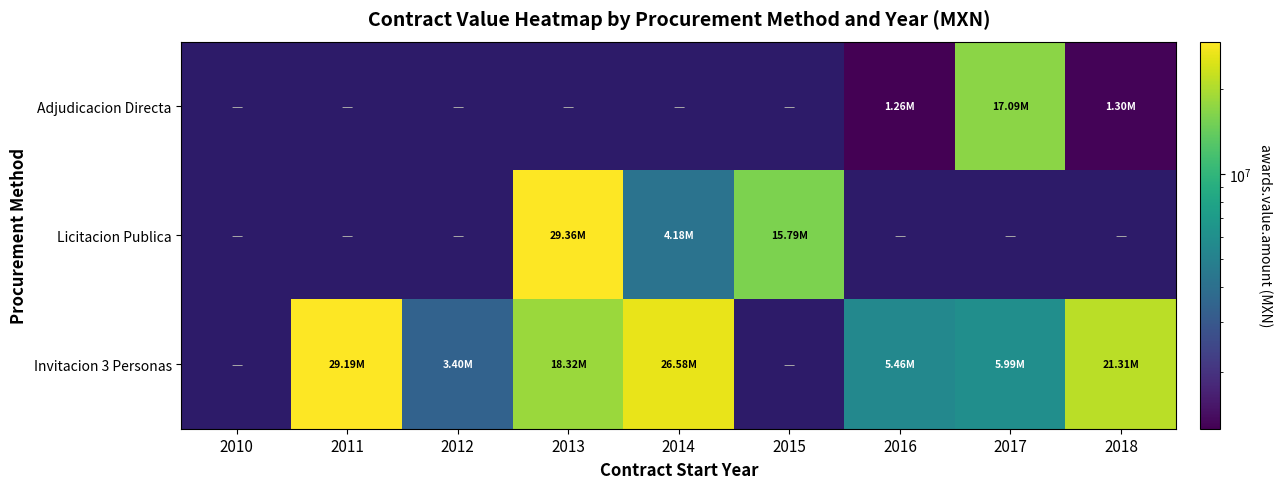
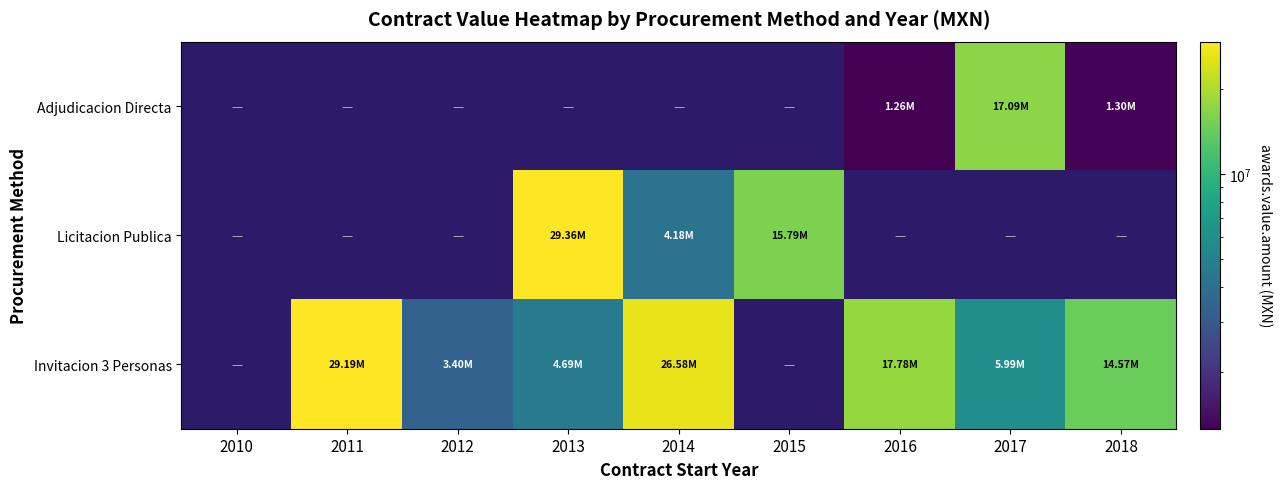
  {
    "Adjudicacion Directa": {
      "2016": "1.26M",
      "2017": "17.09M",
      "2018": "1.30M"
    },
    "Licitacion Publica": {
      "2013": "29.36M",
      "2014": "4.18M",
      "2015": "15.79M"
    },
    "Invitacion 3 Personas": {
      "2011": "29.19M",
      "2012": "3.40M",
-     "2013": "18.32M",
+     "2013": "4.69M",
      "2014": "26.58M",
-     "2016": "5.46M",
+     "2016": "17.78M",
      "2017": "5.99M",
-     "2018": "21.31M"
+     "2018": "14.57M"
    }
  }
